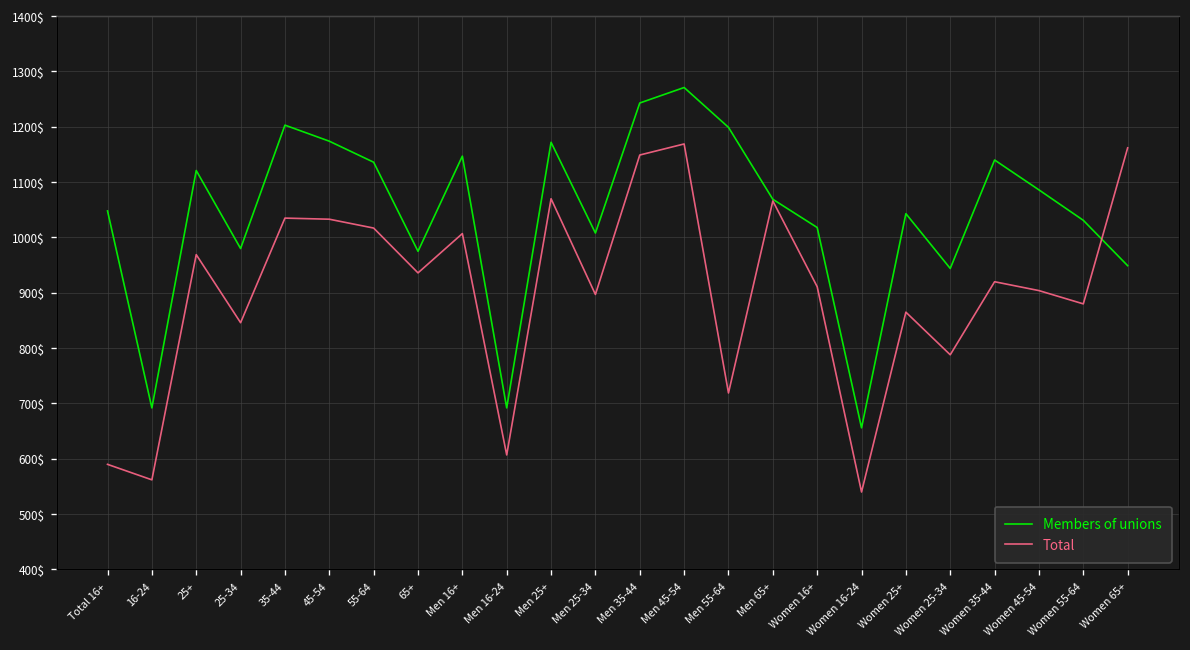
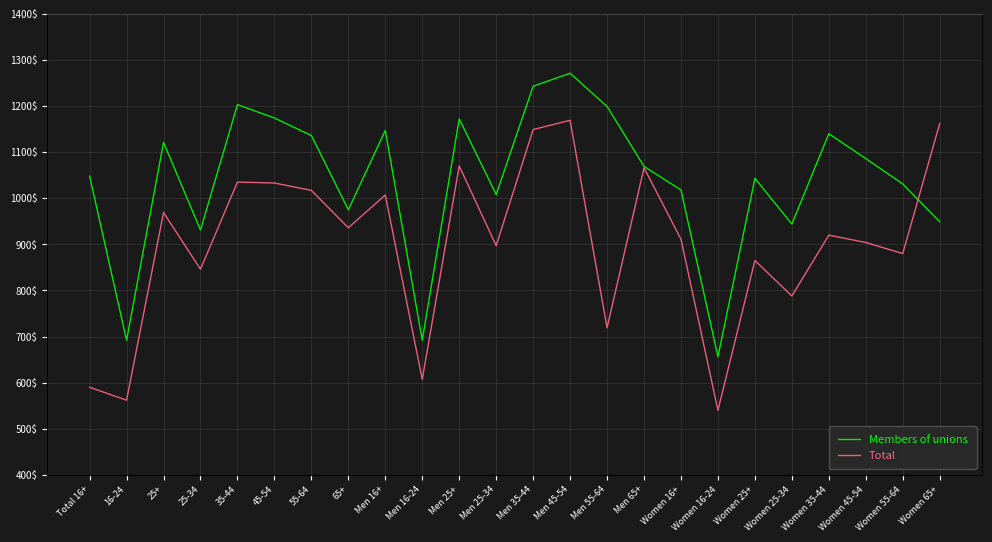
  {
    "Members of unions": {
      "Total 16+": "1050$",
      "16-24": "690$",
      "25+": "1120$",
-     "25-34": "980$",
+     "25-34": "930$",
      "35-44": "1200$",
      "45-54": "1170$",
      "55-64": "1140$",
      "65+": "980$",
      "Men 16+": "1150$",
      "Men 16-24": "690$",
      "Men 25+": "1170$",
      "Men 25-34": "1010$",
      "Men 35-44": "1240$",
      "Men 45-54": "1270$",
      "Men 55-64": "1200$",
      "Women 16+": "1020$",
      "Women 16-24": "660$",
      "Women 25+": "1040$",
      "Women 25-34": "940$",
      "Women 35-44": "1140$",
      "Women 45-54": "1090$",
      "Women 55-64": "1030$",
      "Women 65+": "950$"
    },
    "Total": {
      "Total 16+": "590$",
      "16-24": "560$",
      "25+": "970$",
      "25-34": "850$",
      "35-44": "1040$",
      "45-54": "1030$",
      "55-64": "1020$",
      "65+": "940$",
      "Men 16+": "1010$",
      "Men 16-24": "610$",
      "Men 25+": "1070$",
      "Men 25-34": "900$",
      "Men 35-44": "1150$",
      "Men 45-54": "1170$",
      "Men 55-64": "720$",
      "Women 16+": "910$",
      "Women 16-24": "540$",
      "Women 25+": "870$",
      "Women 25-34": "790$",
      "Women 35-44": "920$",
      "Women 45-54": "900$",
      "Women 55-64": "880$",
      "Women 65+": "1160$"
    }
  }
